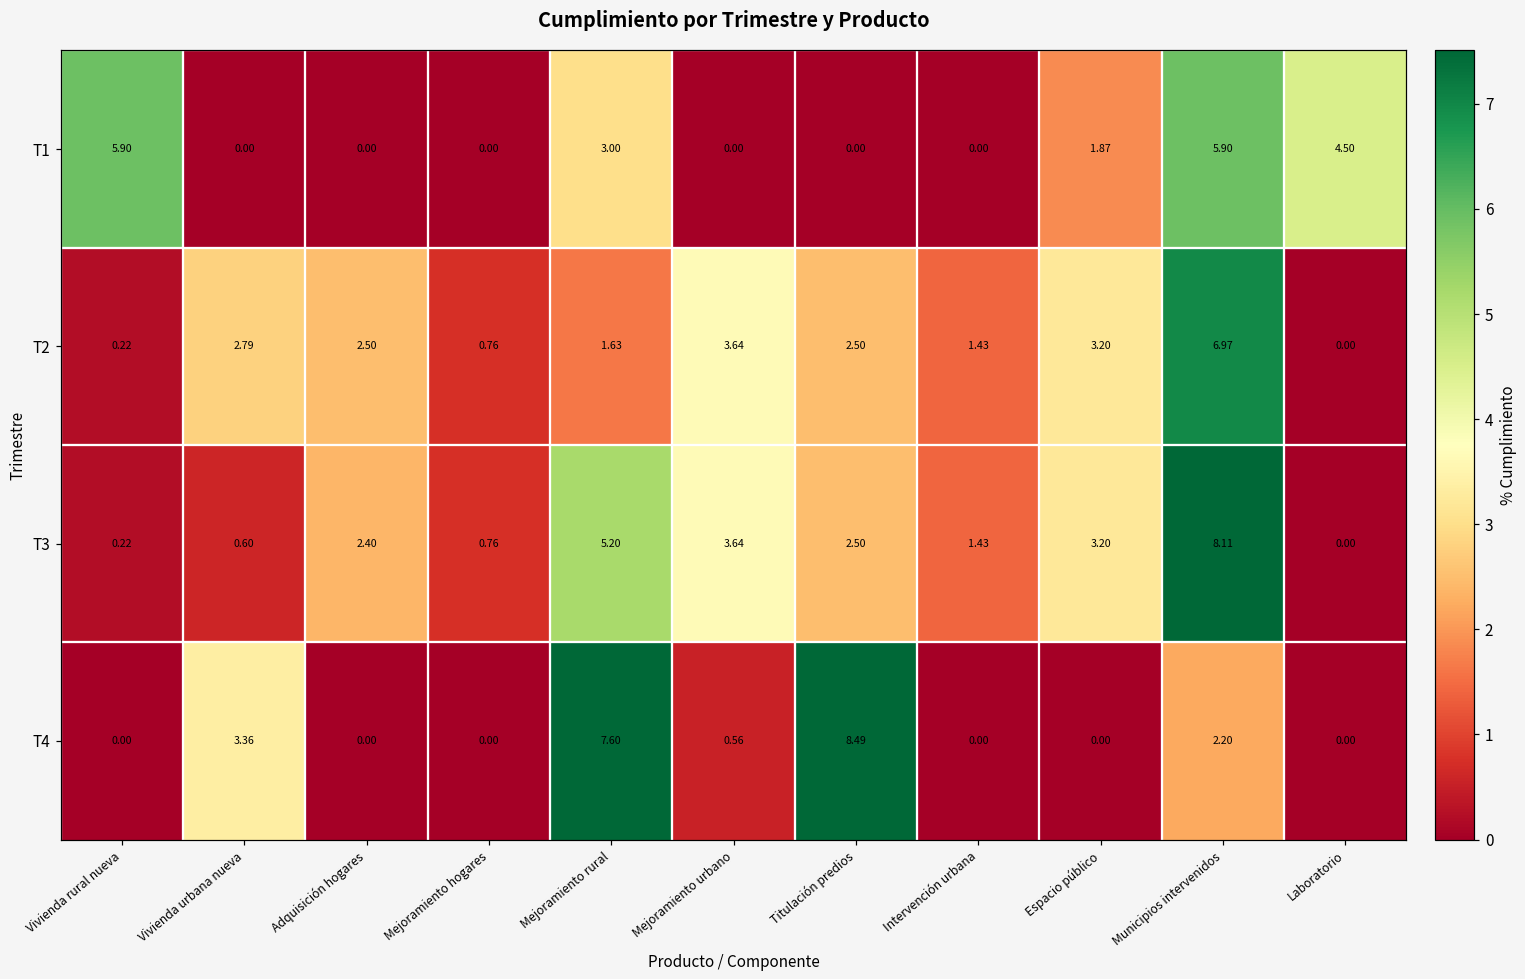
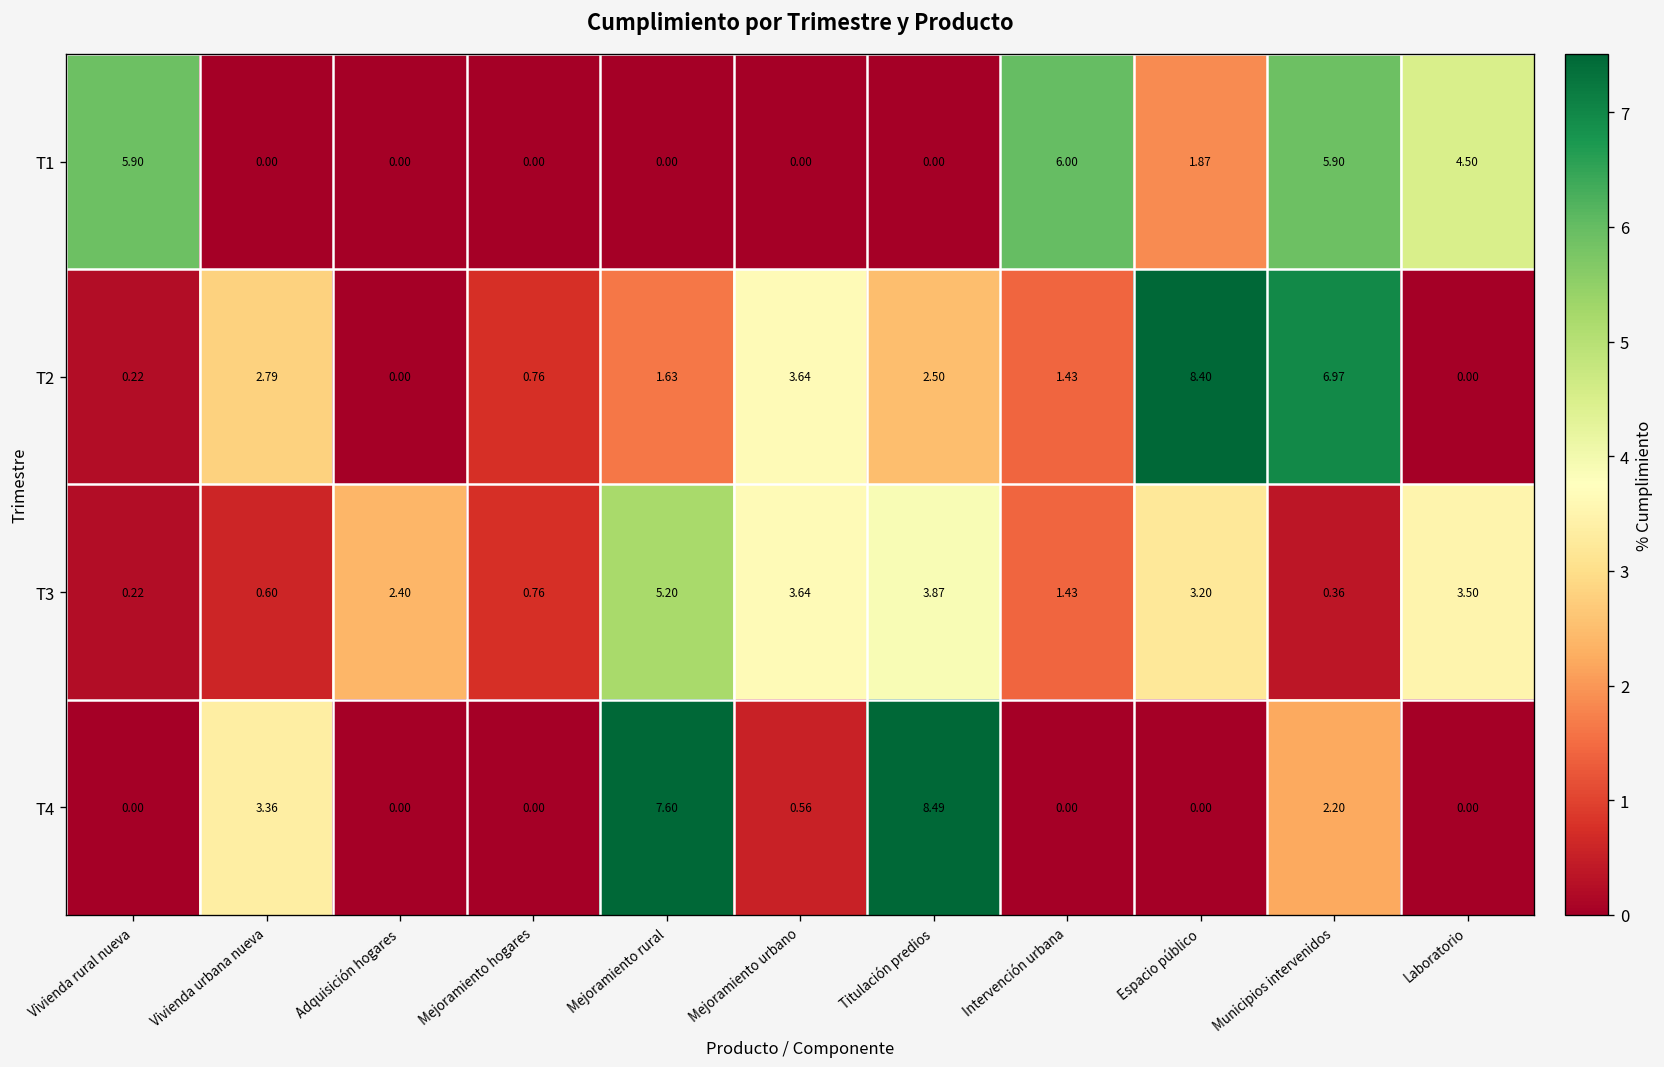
  {
    "T1": {
      "Vivienda rural nueva": 5.90,
      "Vivienda urbana nueva": 0.00,
      "Adquisición hogares": 0.00,
      "Mejoramiento hogares": 0.00,
-     "Mejoramiento rural": 3.00,
+     "Mejoramiento rural": 0.00,
      "Mejoramiento urbano": 0.00,
      "Titulación predios": 0.00,
-     "Intervención urbana": 0.00,
+     "Intervención urbana": 6.00,
      "Espacio público": 1.87,
      "Municipios intervenidos": 5.90,
      "Laboratorio": 4.50
    },
    "T2": {
      "Vivienda rural nueva": 0.22,
      "Vivienda urbana nueva": 2.79,
-     "Adquisición hogares": 2.50,
+     "Adquisición hogares": 0.00,
      "Mejoramiento hogares": 0.76,
      "Mejoramiento rural": 1.63,
      "Mejoramiento urbano": 3.64,
      "Titulación predios": 2.50,
      "Intervención urbana": 1.43,
-     "Espacio público": 3.20,
+     "Espacio público": 8.40,
      "Municipios intervenidos": 6.97,
      "Laboratorio": 0.00
    },
    "T3": {
      "Vivienda rural nueva": 0.22,
      "Vivienda urbana nueva": 0.60,
      "Adquisición hogares": 2.40,
      "Mejoramiento hogares": 0.76,
      "Mejoramiento rural": 5.20,
      "Mejoramiento urbano": 3.64,
-     "Titulación predios": 2.50,
+     "Titulación predios": 3.87,
      "Intervención urbana": 1.43,
      "Espacio público": 3.20,
-     "Municipios intervenidos": 8.11,
-     "Laboratorio": 0.00
+     "Municipios intervenidos": 0.36,
+     "Laboratorio": 3.50
    },
    "T4": {
      "Vivienda rural nueva": 0.00,
      "Vivienda urbana nueva": 3.36,
      "Adquisición hogares": 0.00,
      "Mejoramiento hogares": 0.00,
      "Mejoramiento rural": 7.60,
      "Mejoramiento urbano": 0.56,
      "Titulación predios": 8.49,
      "Intervención urbana": 0.00,
      "Espacio público": 0.00,
      "Municipios intervenidos": 2.20,
      "Laboratorio": 0.00
    }
  }
